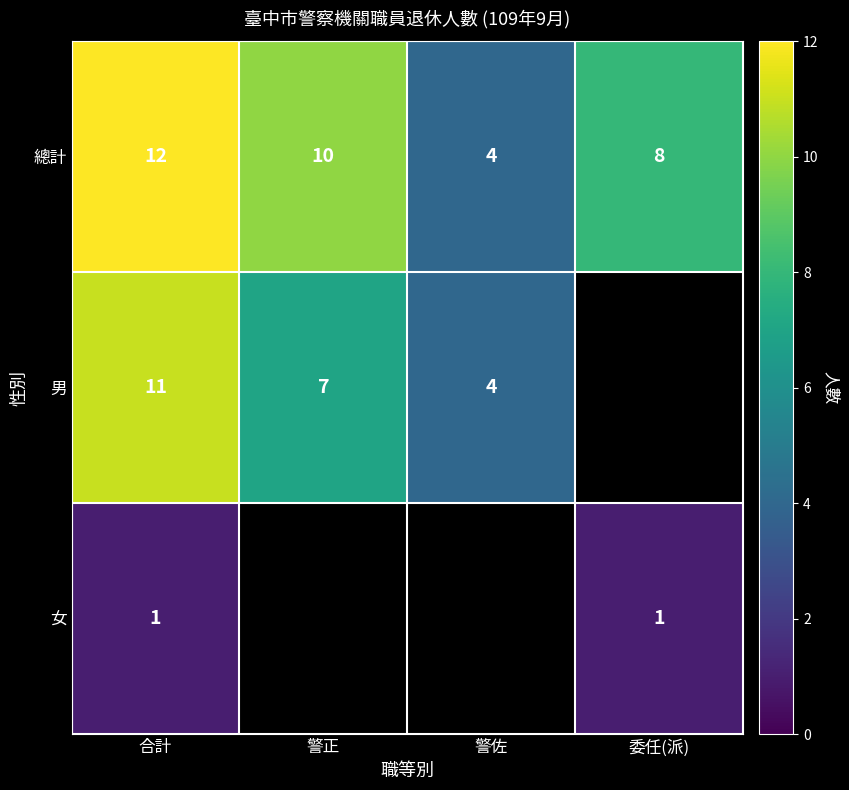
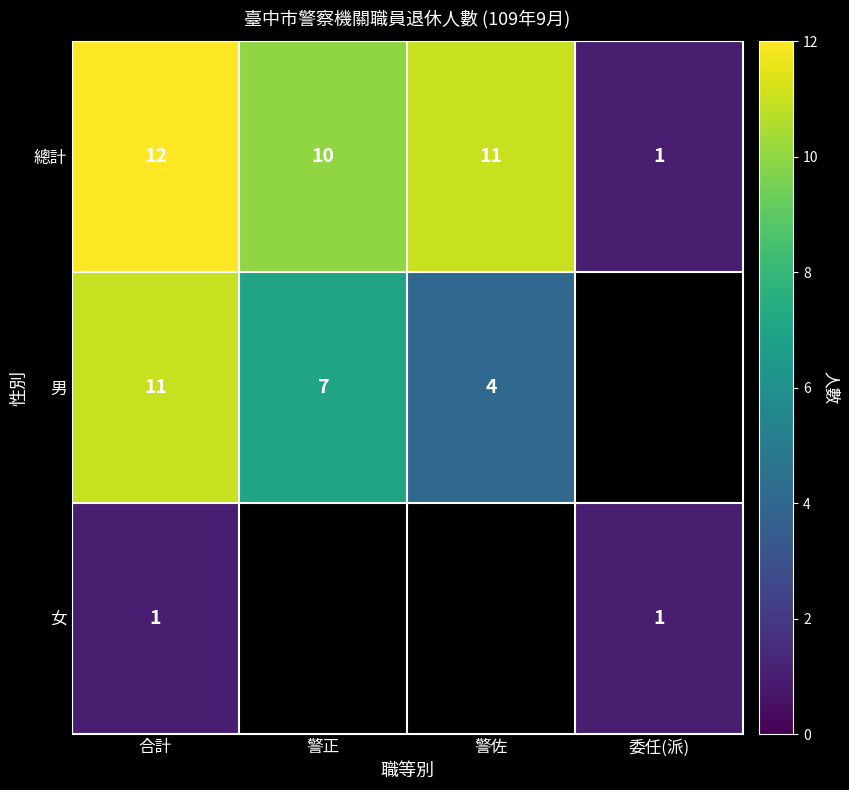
  {
    "總計": {
      "合計": 12,
      "警正": 10,
-     "警佐": 4,
-     "委任(派)": 8
+     "警佐": 11,
+     "委任(派)": 1
    },
    "男": {
      "合計": 11,
      "警正": 7,
      "警佐": 4
    },
    "女": {
      "合計": 1,
      "委任(派)": 1
    }
  }
